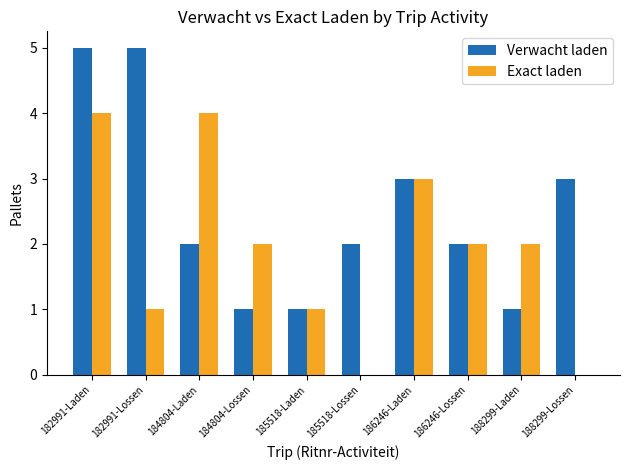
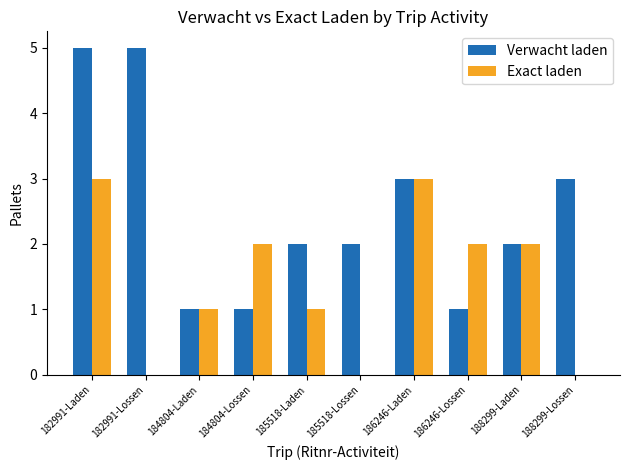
  {
    "Verwacht laden": {
      "182991-Laden": 5,
      "182991-Lossen": 5,
-     "184804-Laden": 2,
+     "184804-Laden": 1,
      "184804-Lossen": 1,
-     "185518-Laden": 1,
+     "185518-Laden": 2,
      "185518-Lossen": 2,
      "186246-Laden": 3,
-     "186246-Lossen": 2,
-     "188299-Laden": 1,
+     "186246-Lossen": 1,
+     "188299-Laden": 2,
      "188299-Lossen": 3
    },
    "Exact laden": {
-     "182991-Laden": 4,
-     "182991-Lossen": 1,
-     "184804-Laden": 4,
+     "182991-Laden": 3,
+     "182991-Lossen": 0,
+     "184804-Laden": 1,
      "184804-Lossen": 2,
      "185518-Laden": 1,
      "185518-Lossen": 0,
      "186246-Laden": 3,
      "186246-Lossen": 2,
      "188299-Laden": 2,
      "188299-Lossen": 0
    }
  }
